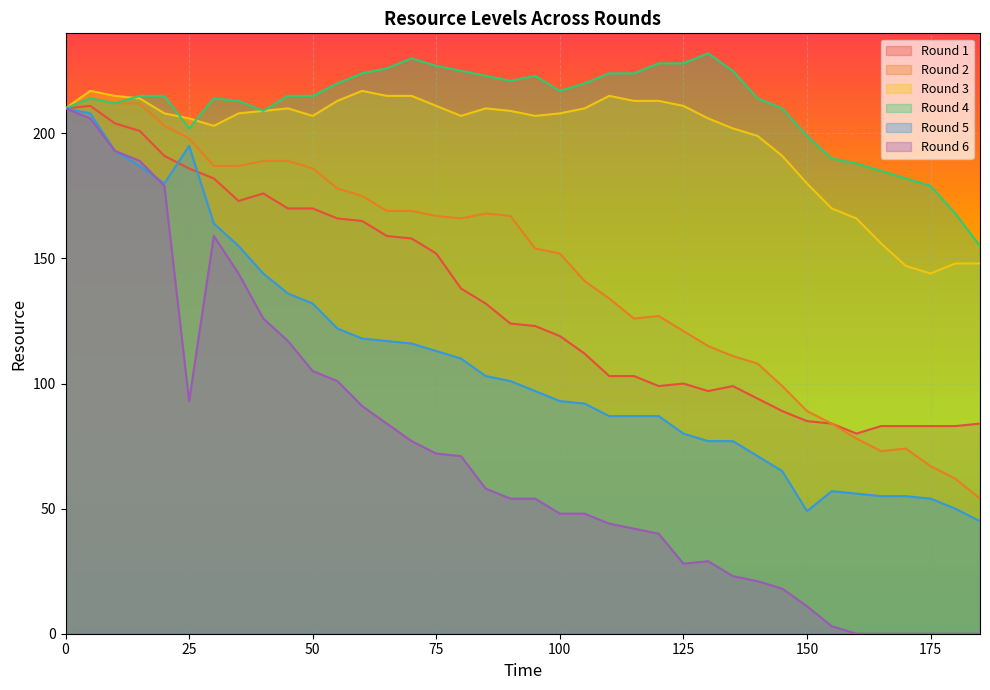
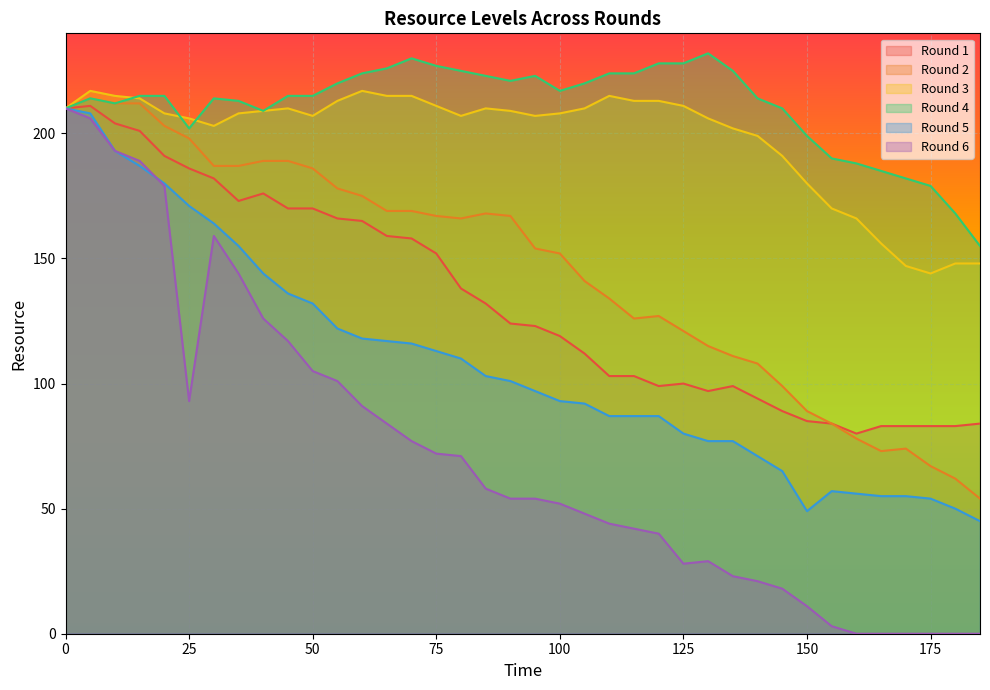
  {
    "Round 4": {
      "25": 202,
      "50": 215,
      "75": 227,
      "100": 217,
      "125": 228,
      "150": 199,
      "175": 179
    },
    "Round 5": {
-     "25": 195,
+     "25": 171,
      "50": 132,
      "75": 113,
      "100": 93,
      "125": 80,
      "150": 49,
      "175": 54
    },
    "Round 6": {
      "25": 93,
      "50": 105,
      "75": 72,
-     "100": 48,
+     "100": 52,
      "125": 28,
      "150": 11,
      "175": 0
    }
  }
